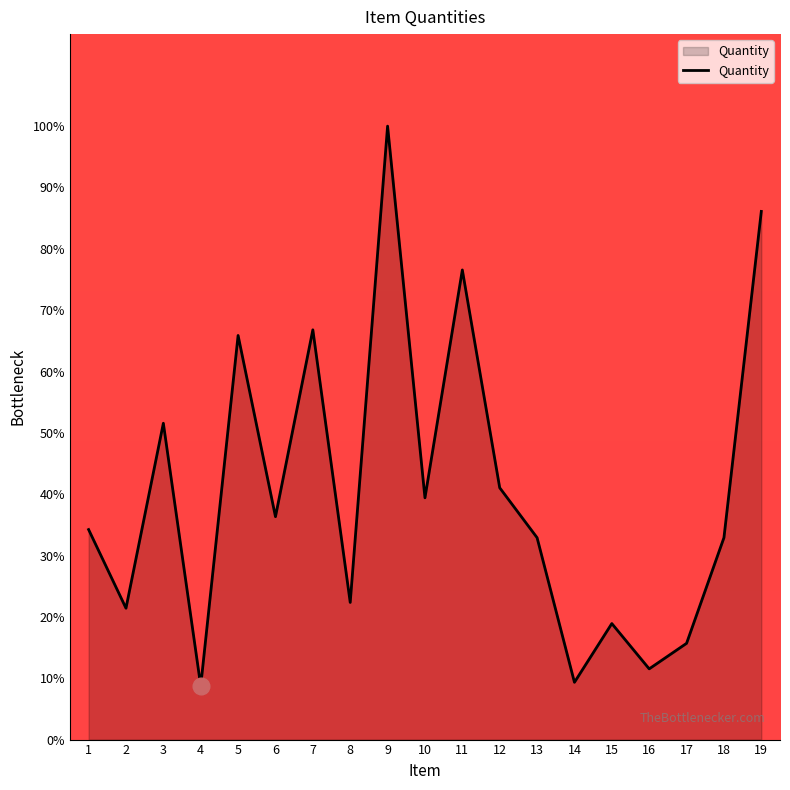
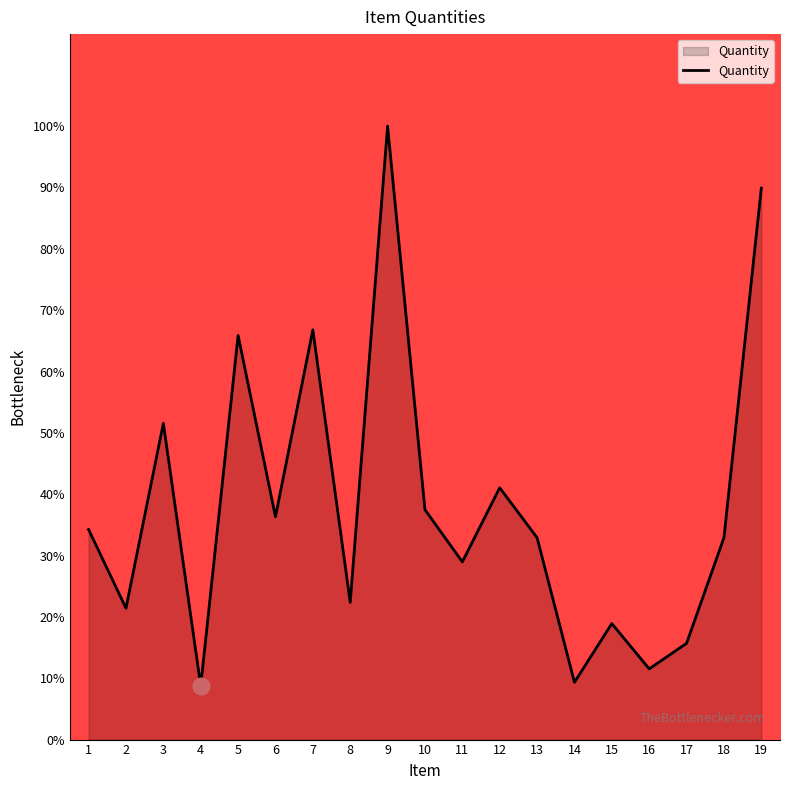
  {
    "Quantity": {
      "1": "34%",
      "2": "21%",
      "3": "52%",
      "5": "66%",
      "6": "36%",
      "7": "67%",
      "8": "22%",
      "9": "100%",
-     "10": "39%",
-     "11": "77%",
+     "10": "37%",
+     "11": "29%",
      "12": "41%",
      "13": "33%",
      "14": "9%",
      "15": "19%",
      "16": "12%",
      "17": "16%",
      "18": "33%",
-     "19": "86%"
+     "19": "90%"
    }
  }
